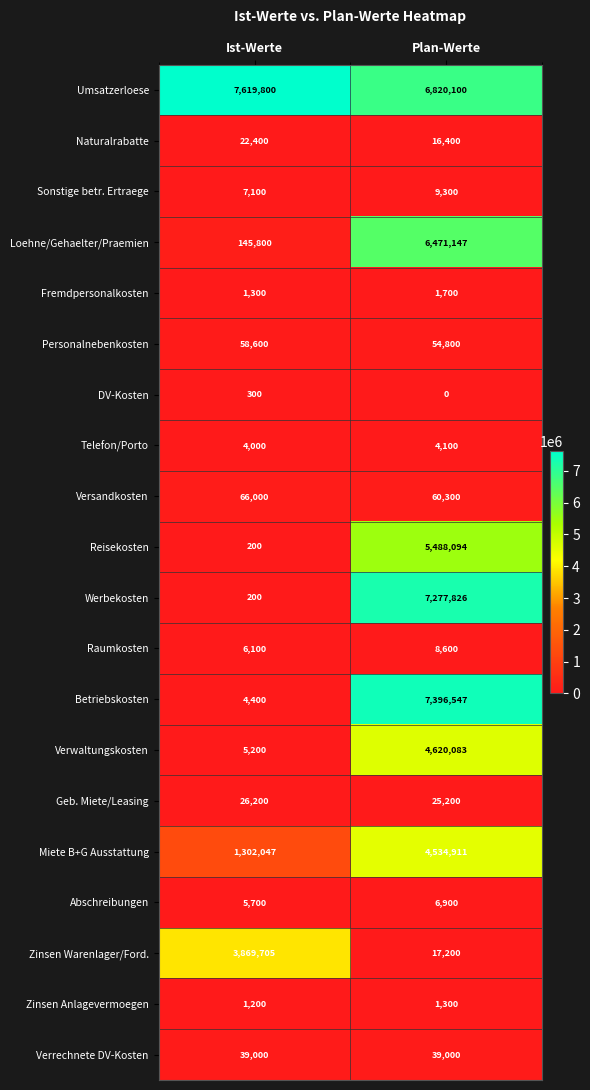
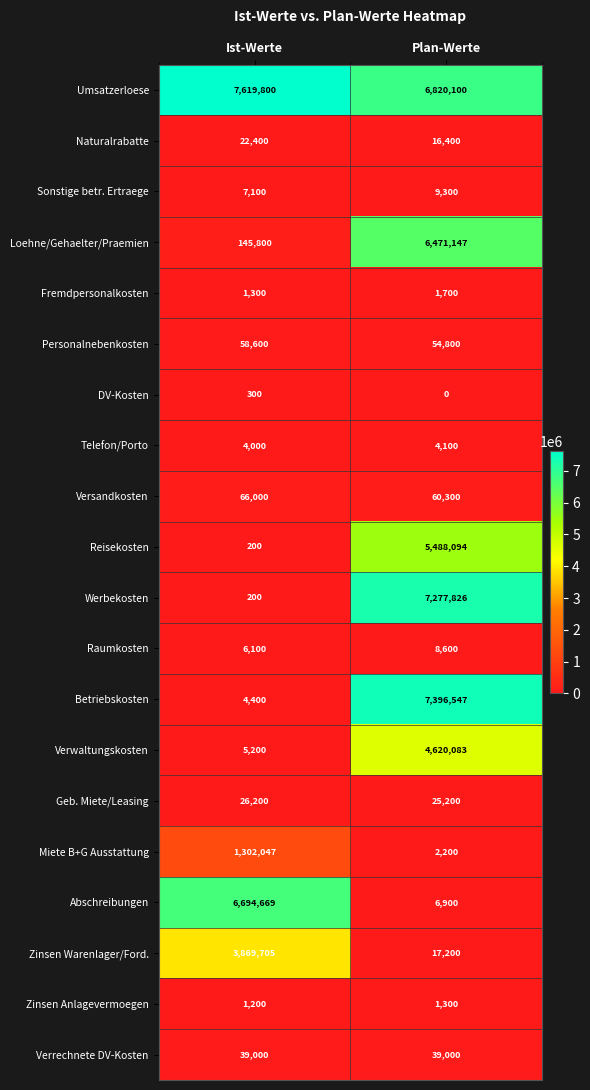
  {
    "Umsatzerloese": {
      "Ist-Werte": "7,619,800",
      "Plan-Werte": "6,820,100"
    },
    "Naturalrabatte": {
      "Ist-Werte": "22,400",
      "Plan-Werte": "16,400"
    },
    "Sonstige betr. Ertraege": {
      "Ist-Werte": "7,100",
      "Plan-Werte": "9,300"
    },
    "Loehne/Gehaelter/Praemien": {
      "Ist-Werte": "145,800",
      "Plan-Werte": "6,471,147"
    },
    "Fremdpersonalkosten": {
      "Ist-Werte": "1,300",
      "Plan-Werte": "1,700"
    },
    "Personalnebenkosten": {
      "Ist-Werte": "58,600",
      "Plan-Werte": "54,800"
    },
    "DV-Kosten": {
      "Ist-Werte": "300",
      "Plan-Werte": "0"
    },
    "Telefon/Porto": {
      "Ist-Werte": "4,000",
      "Plan-Werte": "4,100"
    },
    "Versandkosten": {
      "Ist-Werte": "66,000",
      "Plan-Werte": "60,300"
    },
    "Reisekosten": {
      "Ist-Werte": "200",
      "Plan-Werte": "5,488,094"
    },
    "Werbekosten": {
      "Ist-Werte": "200",
      "Plan-Werte": "7,277,826"
    },
    "Raumkosten": {
      "Ist-Werte": "6,100",
      "Plan-Werte": "8,600"
    },
    "Betriebskosten": {
      "Ist-Werte": "4,400",
      "Plan-Werte": "7,396,547"
    },
    "Verwaltungskosten": {
      "Ist-Werte": "5,200",
      "Plan-Werte": "4,620,083"
    },
    "Geb. Miete/Leasing": {
      "Ist-Werte": "26,200",
      "Plan-Werte": "25,200"
    },
    "Miete B+G Ausstattung": {
      "Ist-Werte": "1,302,047",
-     "Plan-Werte": "4,534,911"
+     "Plan-Werte": "2,200"
    },
    "Abschreibungen": {
-     "Ist-Werte": "5,700",
+     "Ist-Werte": "6,694,669",
      "Plan-Werte": "6,900"
    },
    "Zinsen Warenlager/Ford.": {
      "Ist-Werte": "3,869,705",
      "Plan-Werte": "17,200"
    },
    "Zinsen Anlagevermoegen": {
      "Ist-Werte": "1,200",
      "Plan-Werte": "1,300"
    },
    "Verrechnete DV-Kosten": {
      "Ist-Werte": "39,000",
      "Plan-Werte": "39,000"
    }
  }
